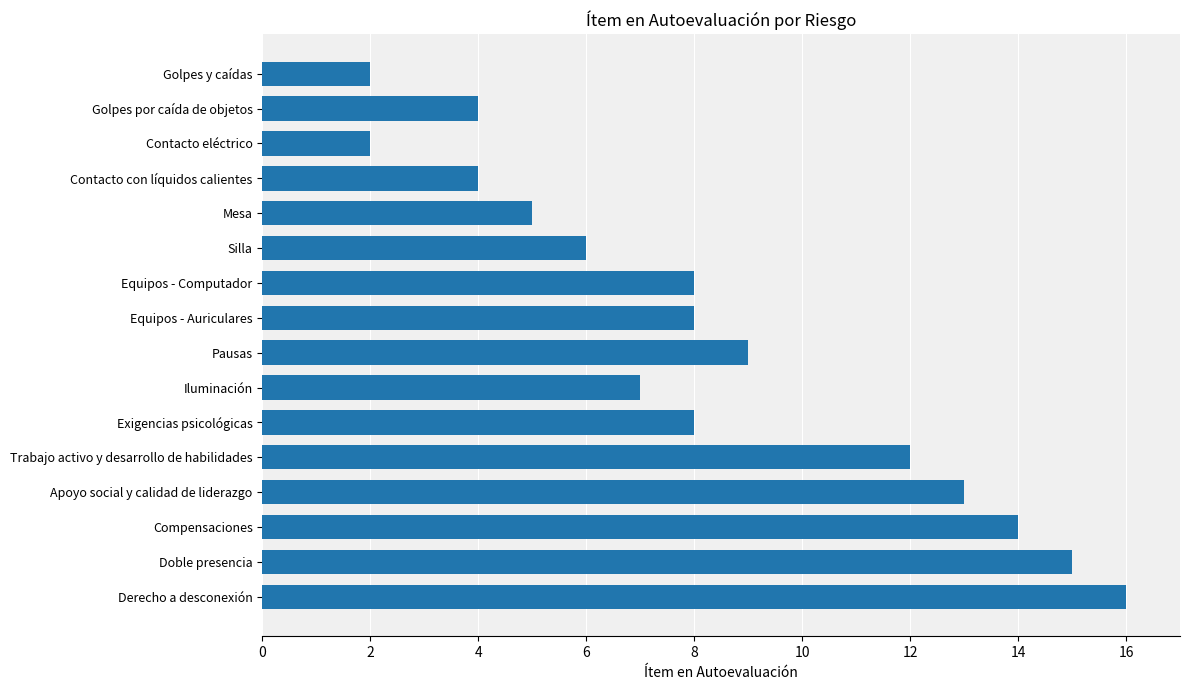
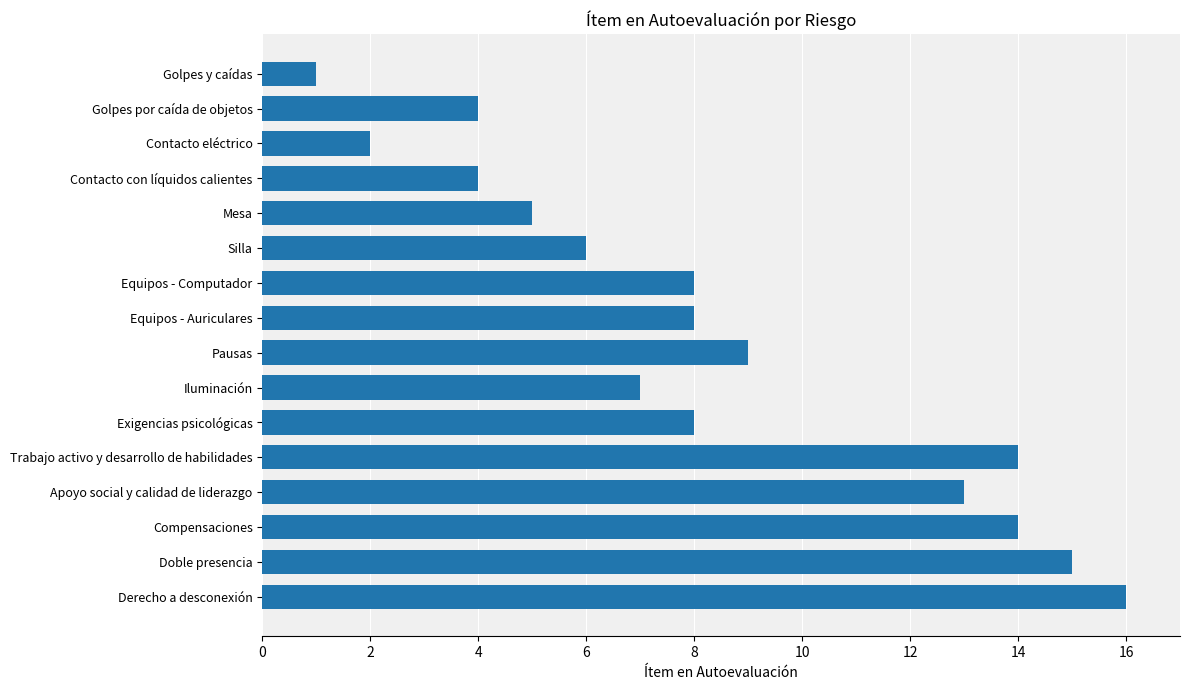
  {
-   "Golpes y caídas": 2,
+   "Golpes y caídas": 1,
    "Golpes por caída de objetos": 4,
    "Contacto eléctrico": 2,
    "Contacto con líquidos calientes": 4,
    "Mesa": 5,
    "Silla": 6,
    "Equipos - Computador": 8,
    "Equipos - Auriculares": 8,
    "Pausas": 9,
    "Iluminación": 7,
    "Exigencias psicológicas": 8,
-   "Trabajo activo y desarrollo de habilidades": 12,
+   "Trabajo activo y desarrollo de habilidades": 14,
    "Apoyo social y calidad de liderazgo": 13,
    "Compensaciones": 14,
    "Doble presencia": 15,
    "Derecho a desconexión": 16
  }
